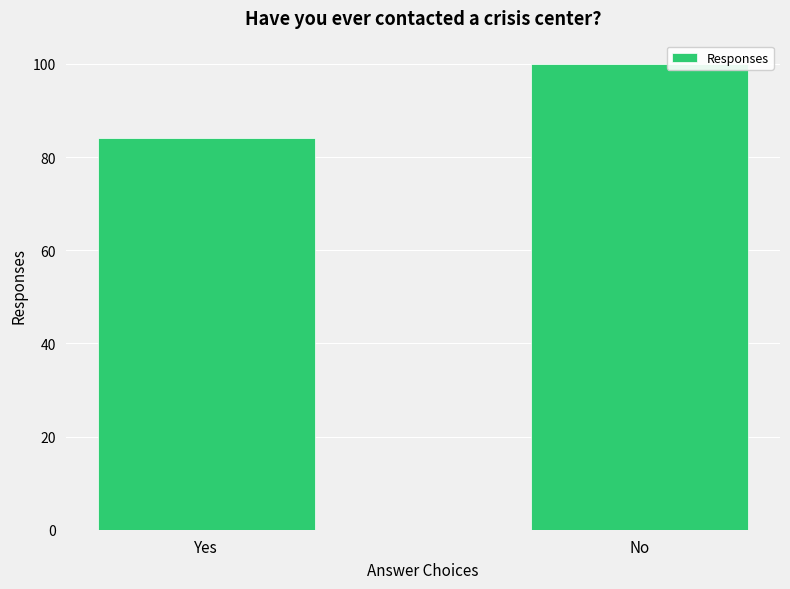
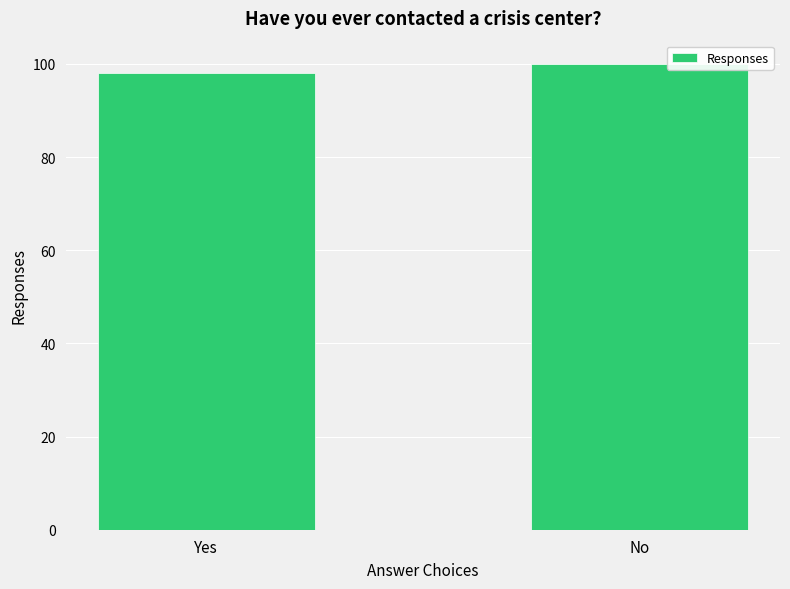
  {
-   "Yes": 84,
+   "Yes": 98,
    "No": 100
  }
